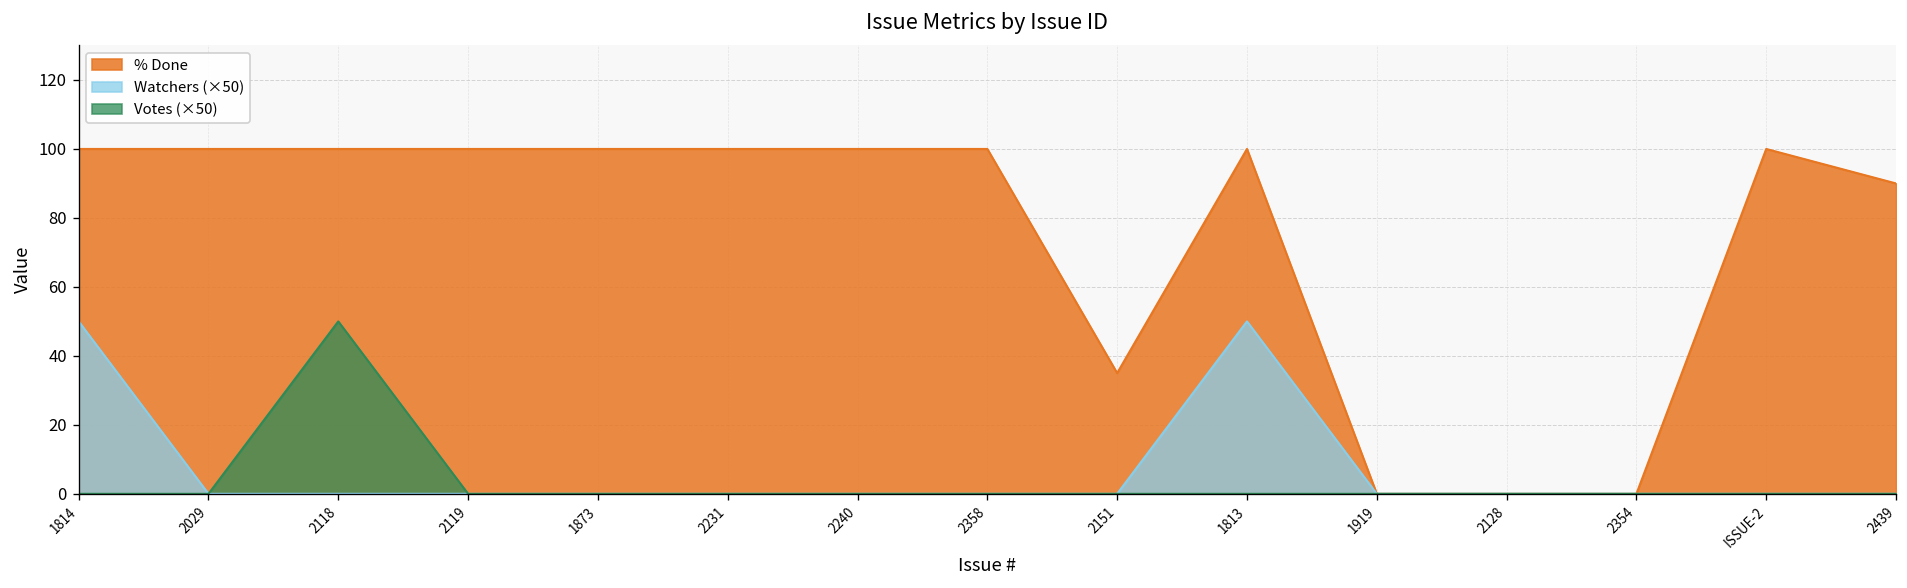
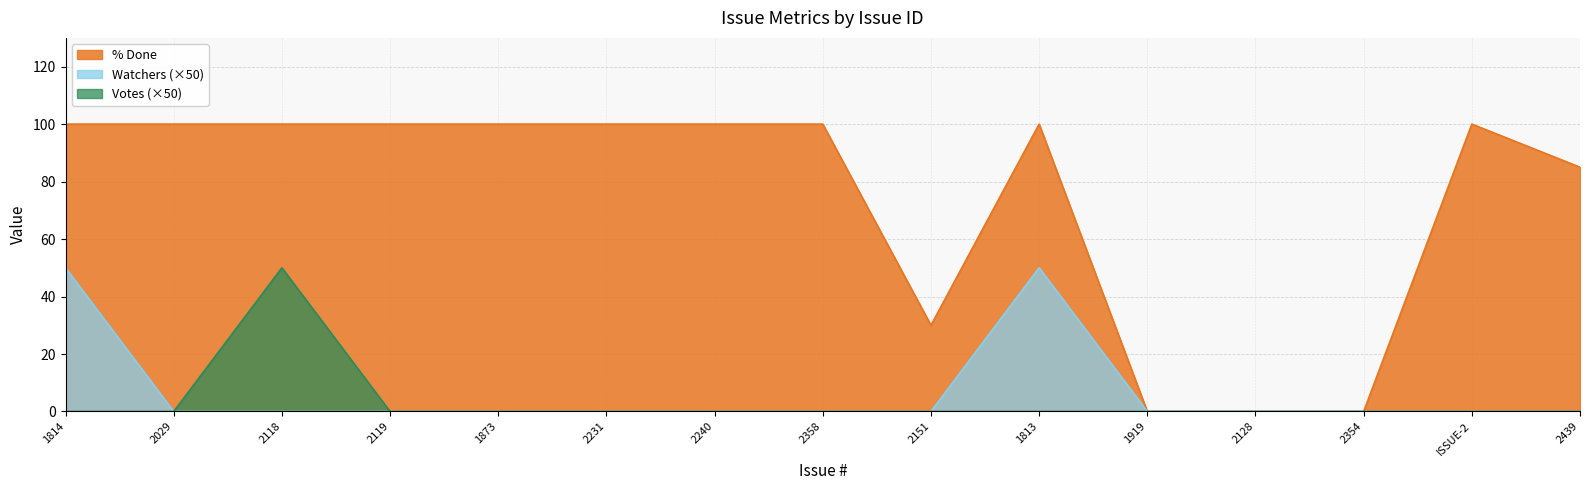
  {
    "% Done": {
      "1814": 100,
      "2029": 100,
      "2118": 100,
      "2119": 100,
      "1873": 100,
      "2231": 100,
      "2240": 100,
      "2358": 100,
-     "2151": 35,
+     "2151": 30,
      "1813": 100,
      "ISSUE-2": 100,
-     "2439": 90
+     "2439": 85
    },
    "Watchers (×50)": {
      "1814": 50,
      "2118": 0,
      "1813": 50
    },
    "Votes (×50)": {
      "1814": 0,
      "2118": 50,
      "1813": 0
    }
  }
